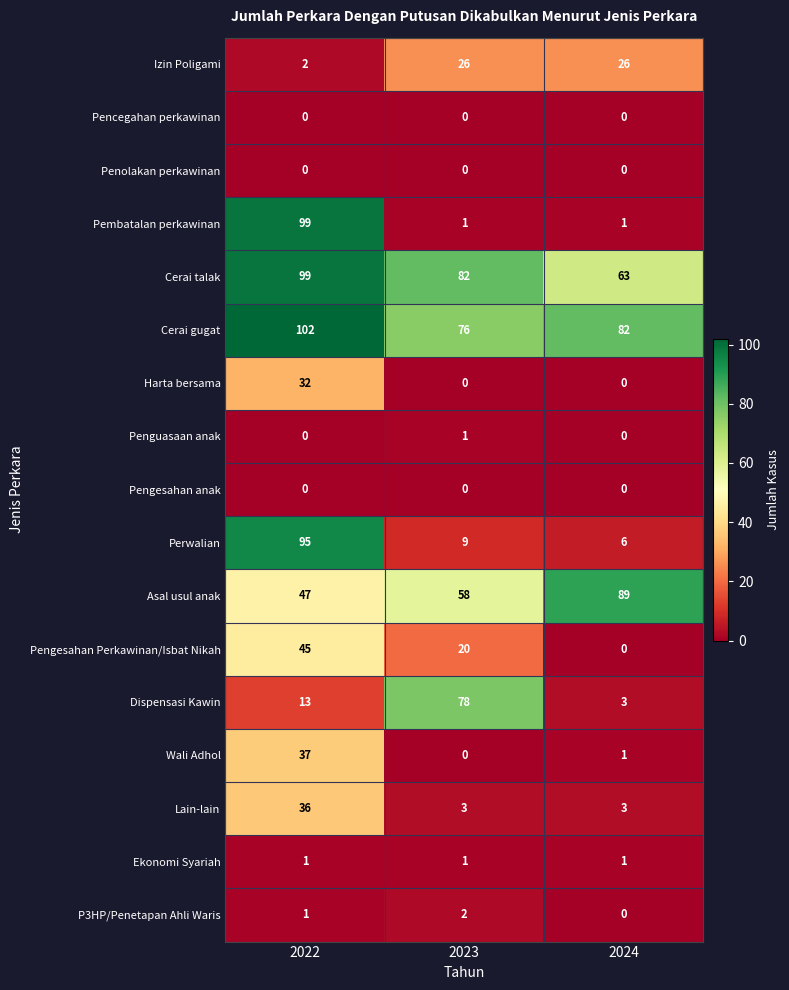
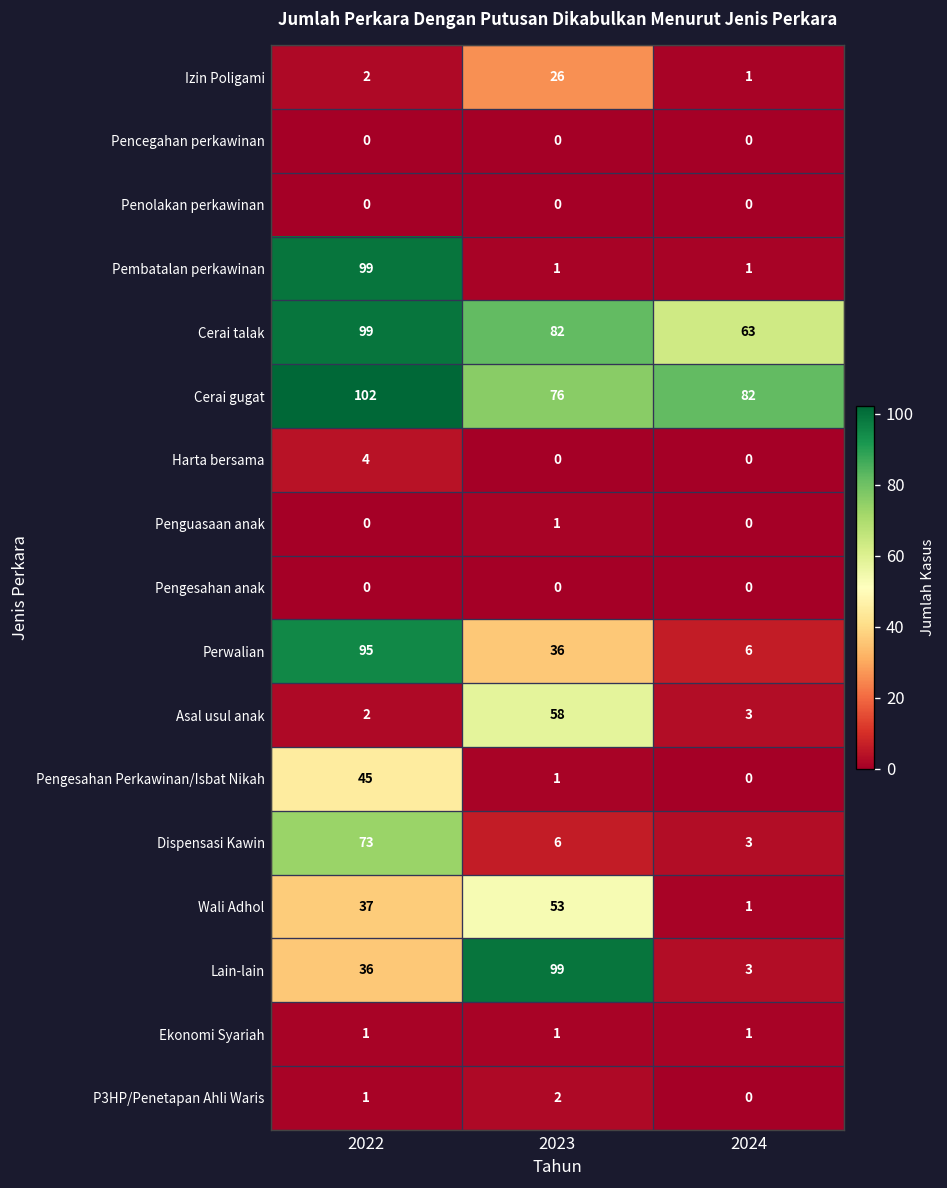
  {
    "Izin Poligami": {
      "2022": 2,
      "2023": 26,
-     "2024": 26
+     "2024": 1
    },
    "Pencegahan perkawinan": {
      "2022": 0,
      "2023": 0,
      "2024": 0
    },
    "Penolakan perkawinan": {
      "2022": 0,
      "2023": 0,
      "2024": 0
    },
    "Pembatalan perkawinan": {
      "2022": 99,
      "2023": 1,
      "2024": 1
    },
    "Cerai talak": {
      "2022": 99,
      "2023": 82,
      "2024": 63
    },
    "Cerai gugat": {
      "2022": 102,
      "2023": 76,
      "2024": 82
    },
    "Harta bersama": {
-     "2022": 32,
+     "2022": 4,
      "2023": 0,
      "2024": 0
    },
    "Penguasaan anak": {
      "2022": 0,
      "2023": 1,
      "2024": 0
    },
    "Pengesahan anak": {
      "2022": 0,
      "2023": 0,
      "2024": 0
    },
    "Perwalian": {
      "2022": 95,
-     "2023": 9,
+     "2023": 36,
      "2024": 6
    },
    "Asal usul anak": {
-     "2022": 47,
+     "2022": 2,
      "2023": 58,
-     "2024": 89
+     "2024": 3
    },
    "Pengesahan Perkawinan/Isbat Nikah": {
      "2022": 45,
-     "2023": 20,
+     "2023": 1,
      "2024": 0
    },
    "Dispensasi Kawin": {
-     "2022": 13,
-     "2023": 78,
+     "2022": 73,
+     "2023": 6,
      "2024": 3
    },
    "Wali Adhol": {
      "2022": 37,
-     "2023": 0,
+     "2023": 53,
      "2024": 1
    },
    "Lain-lain": {
      "2022": 36,
-     "2023": 3,
+     "2023": 99,
      "2024": 3
    },
    "Ekonomi Syariah": {
      "2022": 1,
      "2023": 1,
      "2024": 1
    },
    "P3HP/Penetapan Ahli Waris": {
      "2022": 1,
      "2023": 2,
      "2024": 0
    }
  }
